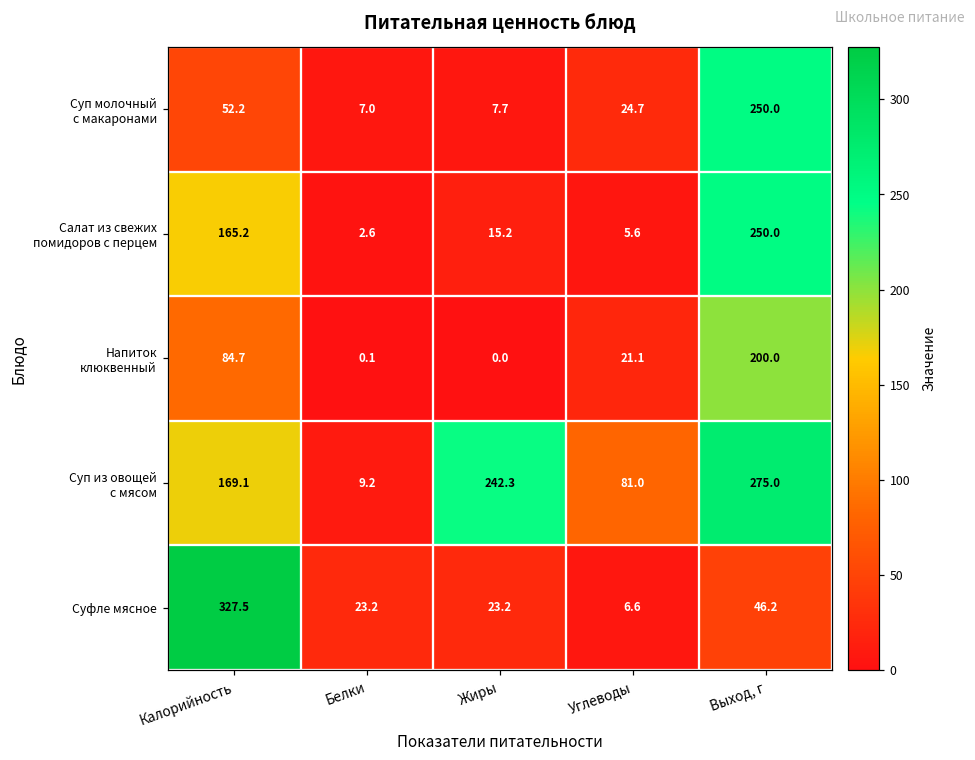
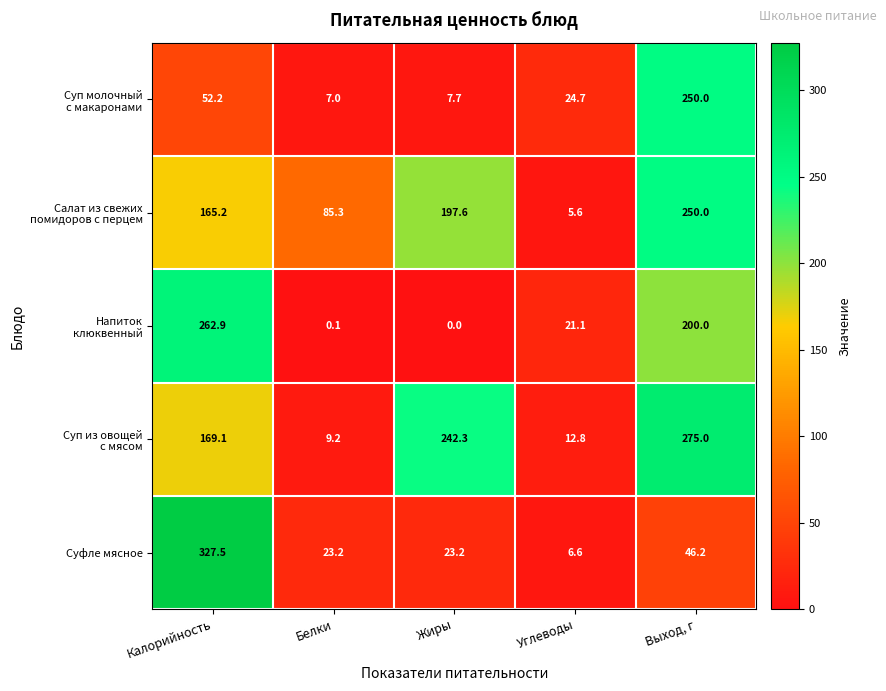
  {
    "Суп молочный с макаронами": {
      "Калорийность": 52.2,
      "Белки": 7.0,
      "Жиры": 7.7,
      "Углеводы": 24.7,
      "Выход, г": 250.0
    },
    "Салат из свежих помидоров с перцем": {
      "Калорийность": 165.2,
-     "Белки": 2.6,
-     "Жиры": 15.2,
+     "Белки": 85.3,
+     "Жиры": 197.6,
      "Углеводы": 5.6,
      "Выход, г": 250.0
    },
    "Напиток клюквенный": {
-     "Калорийность": 84.7,
+     "Калорийность": 262.9,
      "Белки": 0.1,
      "Жиры": 0.0,
      "Углеводы": 21.1,
      "Выход, г": 200.0
    },
    "Суп из овощей с мясом": {
      "Калорийность": 169.1,
      "Белки": 9.2,
      "Жиры": 242.3,
-     "Углеводы": 81.0,
+     "Углеводы": 12.8,
      "Выход, г": 275.0
    },
    "Суфле мясное": {
      "Калорийность": 327.5,
      "Белки": 23.2,
      "Жиры": 23.2,
      "Углеводы": 6.6,
      "Выход, г": 46.2
    }
  }
